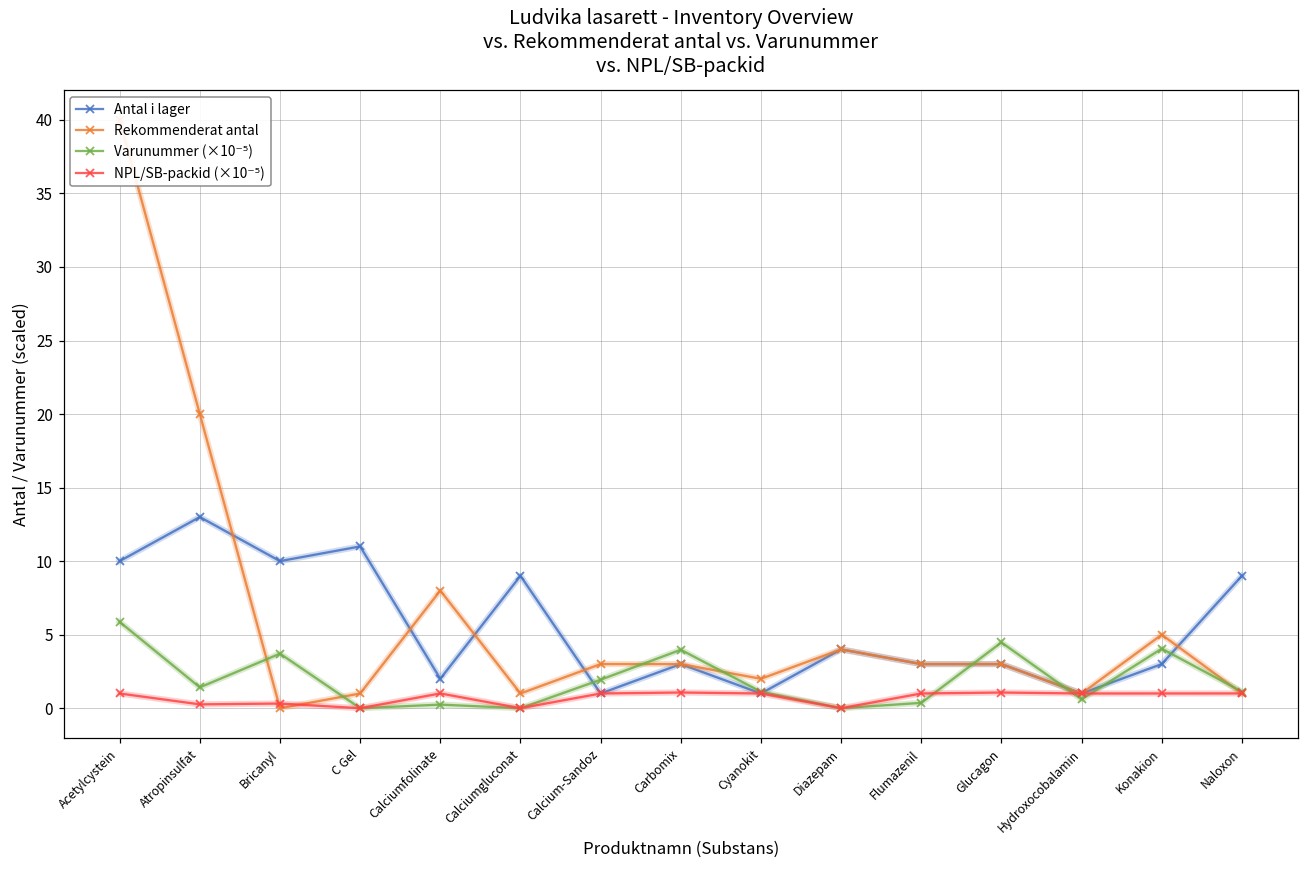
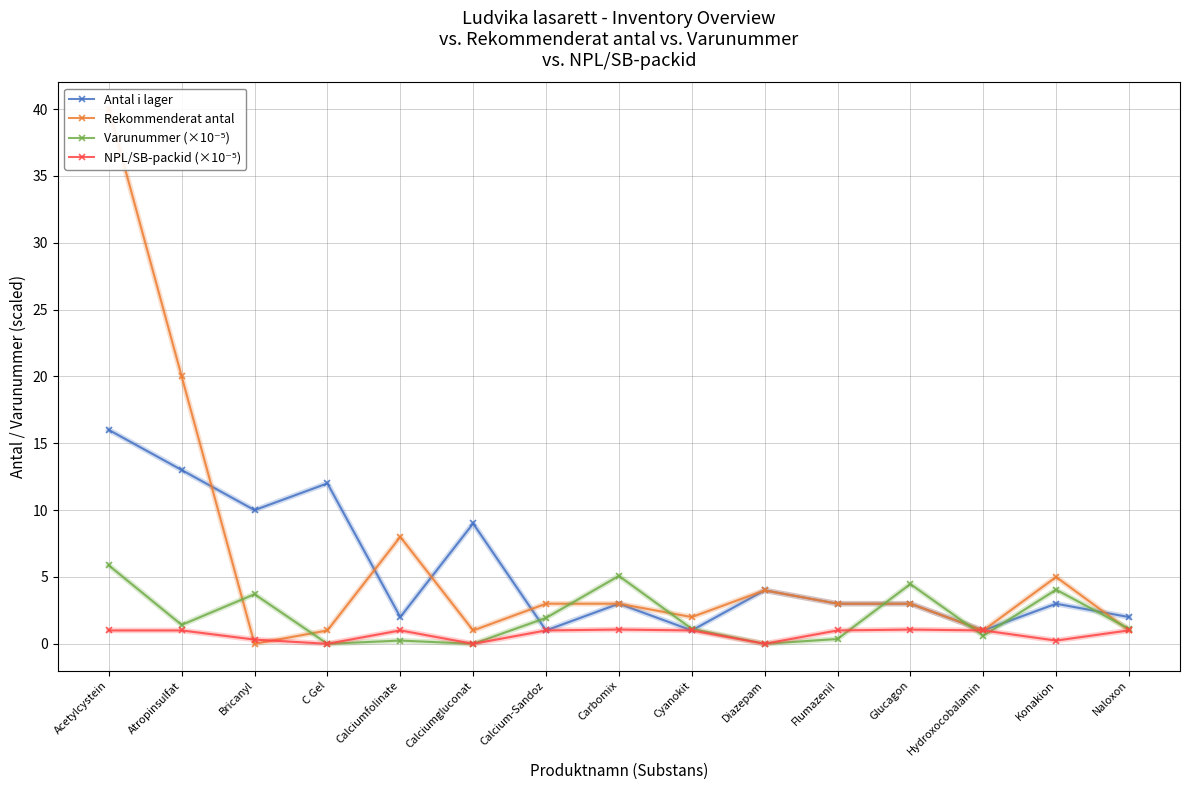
  {
    "Antal i lager": {
-     "Acetylcystein": 10,
+     "Acetylcystein": 16,
      "Atropinsulfat": 13,
      "Bricanyl": 10,
-     "C Gel": 11,
+     "C Gel": 12,
      "Calciumfolinate": 2,
      "Calciumgluconat": 9,
      "Konakion": 3,
-     "Naloxon": 9
+     "Naloxon": 2
    },
    "Rekommenderat antal": {
      "Atropinsulfat": 20.0,
      "Bricanyl": 0.0,
      "C Gel": 1.0,
      "Calciumfolinate": 8.0,
      "Calciumgluconat": 1.0,
      "Calcium-Sandoz": 3.0,
      "Cyanokit": 2.0,
      "Konakion": 5.0
    },
    "Varunummer (×10⁻⁵)": {
      "Acetylcystein": 5.9,
      "Atropinsulfat": 1.4,
      "Bricanyl": 3.7,
      "Calciumfolinate": 0.2,
      "Calcium-Sandoz": 1.9,
-     "Carbomix": 4.0,
+     "Carbomix": 5.1,
      "Flumazenil": 0.4,
      "Glucagon": 4.5,
      "Hydroxocobalamin": 0.6,
      "Konakion": 4.0
    },
    "NPL/SB-packid (×10⁻⁵)": {
      "Acetylcystein": 1.0,
-     "Atropinsulfat": 0.3,
+     "Atropinsulfat": 1.0,
      "Bricanyl": 0.3,
      "Calciumfolinate": 1.0,
      "Carbomix": 1.1,
      "Flumazenil": 1.0,
      "Glucagon": 1.1,
-     "Konakion": 1.0
+     "Konakion": 0.2
    }
  }
